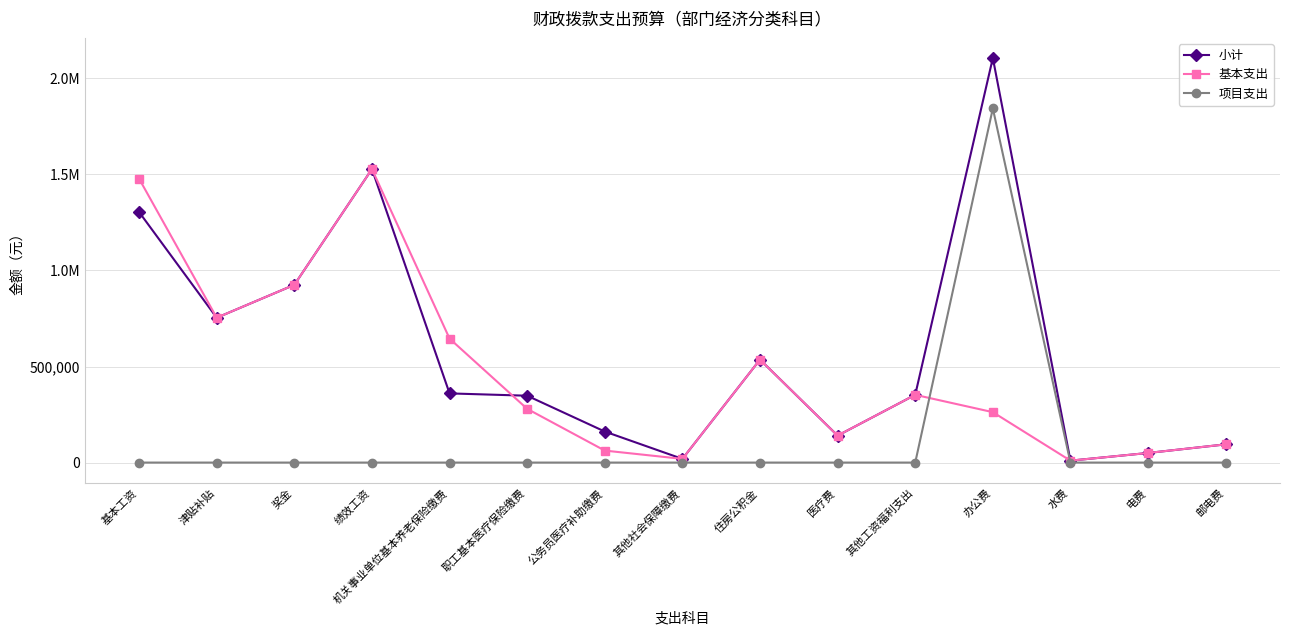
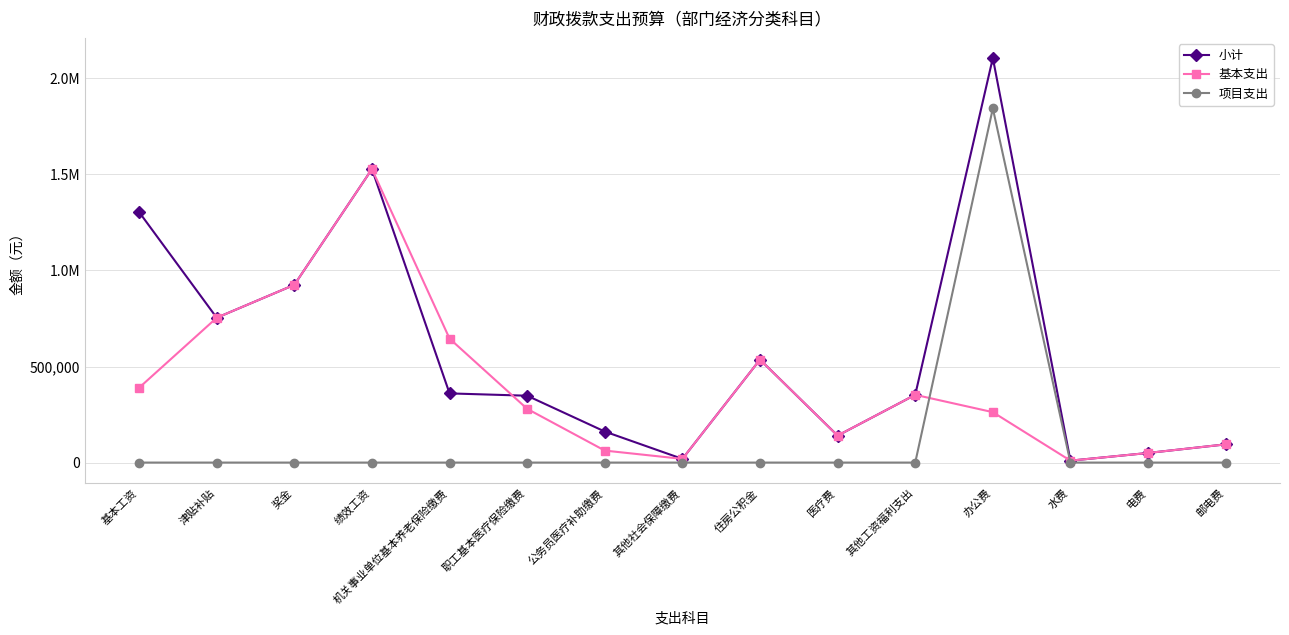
  {
    "小计": {
      "基本工资": "1,300,000",
      "机关事业单位基本养老保险缴费": "360,000",
      "职工基本医疗保险缴费": "350,000",
      "公务员医疗补助缴费": "160,000",
      "办公费": "2,110,000"
    },
    "基本支出": {
-     "基本工资": "1,480,000",
+     "基本工资": "390,000",
      "机关事业单位基本养老保险缴费": "650,000",
      "职工基本医疗保险缴费": "280,000",
      "公务员医疗补助缴费": "60,000",
      "办公费": "260,000"
    },
    "项目支出": {
      "基本工资": "0",
      "津贴补贴": "0",
      "奖金": "0",
      "绩效工资": "0",
      "机关事业单位基本养老保险缴费": "0",
      "职工基本医疗保险缴费": "0",
      "公务员医疗补助缴费": "0",
      "其他社会保障缴费": "0",
      "住房公积金": "0",
      "医疗费": "0",
      "其他工资福利支出": "0",
      "办公费": "1,840,000",
      "电费": "0",
      "邮电费": "0"
    }
  }
